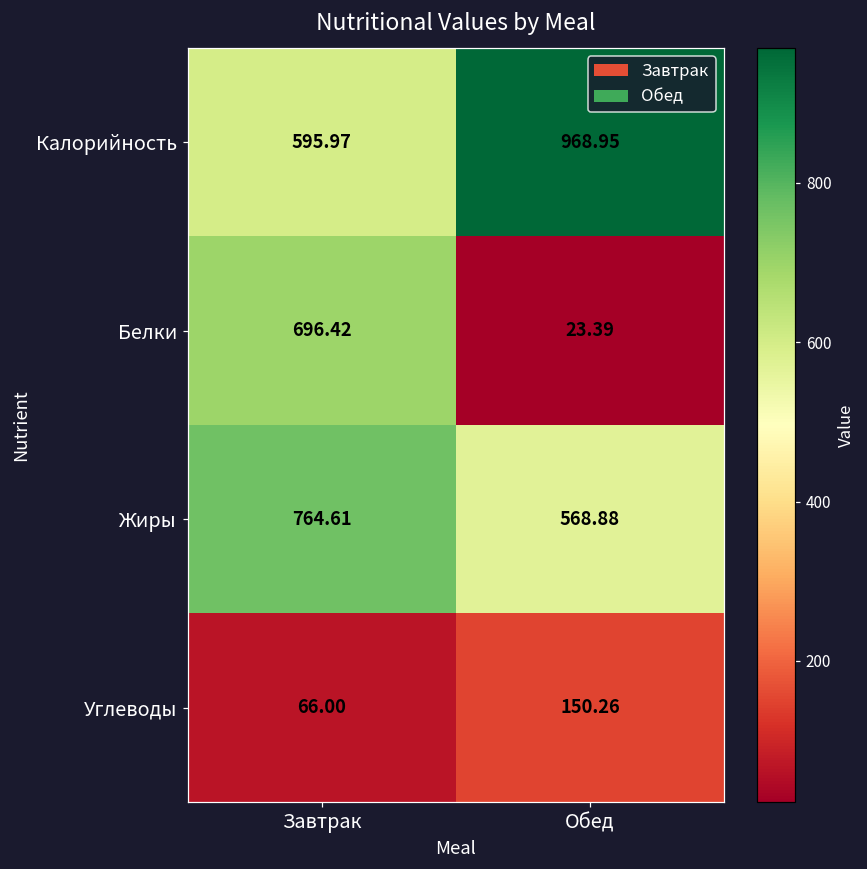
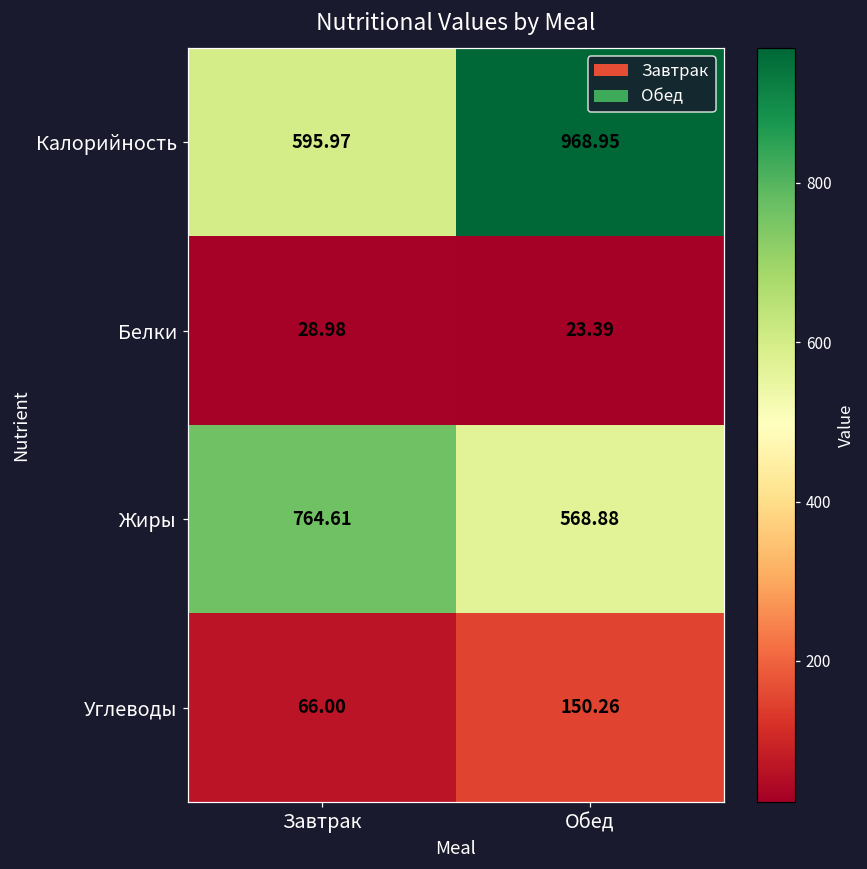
  {
    "Калорийность": {
      "Завтрак": 595.97,
      "Обед": 968.95
    },
    "Белки": {
-     "Завтрак": 696.42,
+     "Завтрак": 28.98,
      "Обед": 23.39
    },
    "Жиры": {
      "Завтрак": 764.61,
      "Обед": 568.88
    },
    "Углеводы": {
      "Завтрак": 66.00,
      "Обед": 150.26
    }
  }
